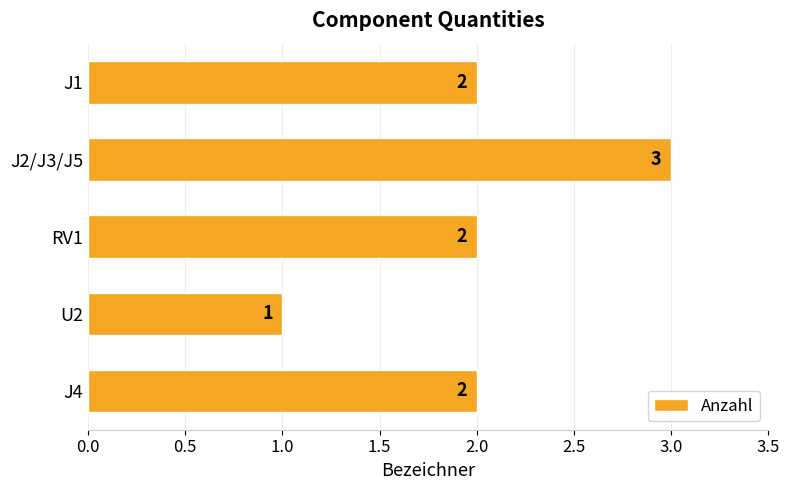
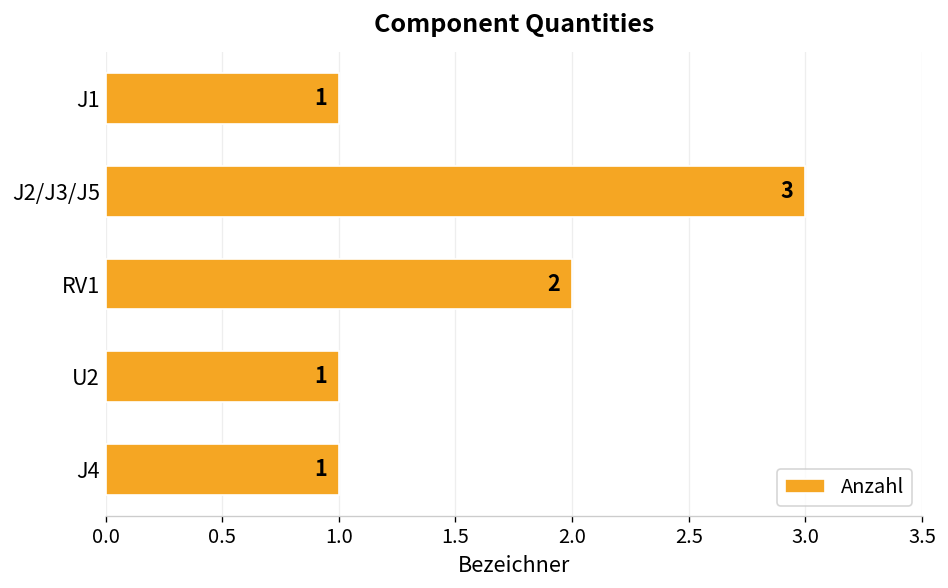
  {
-   "J1": 2,
+   "J1": 1,
    "J2/J3/J5": 3,
    "RV1": 2,
    "U2": 1,
-   "J4": 2
+   "J4": 1
  }
